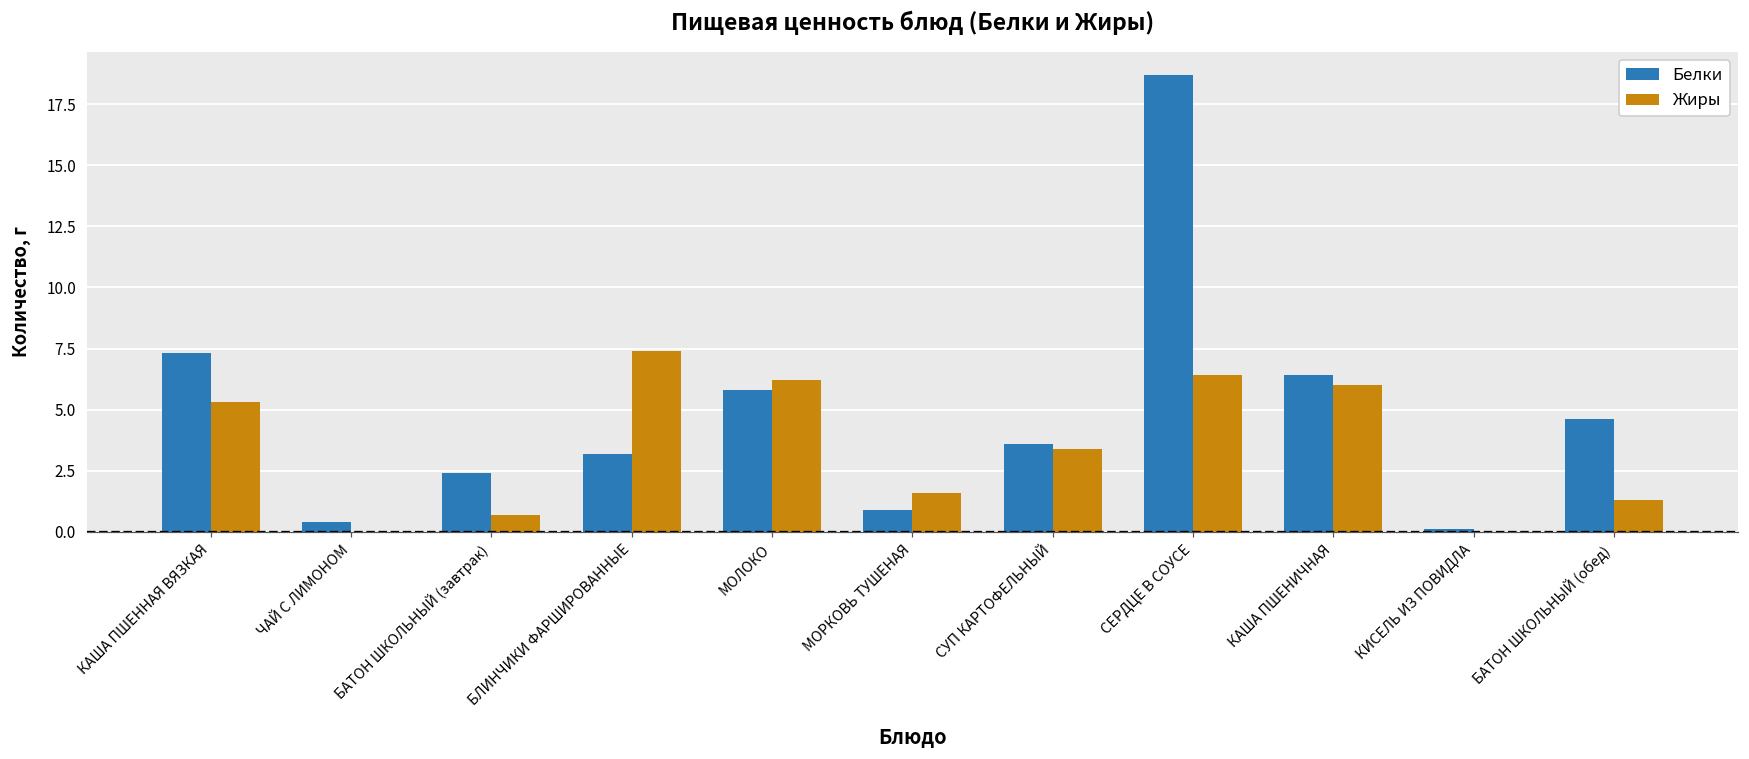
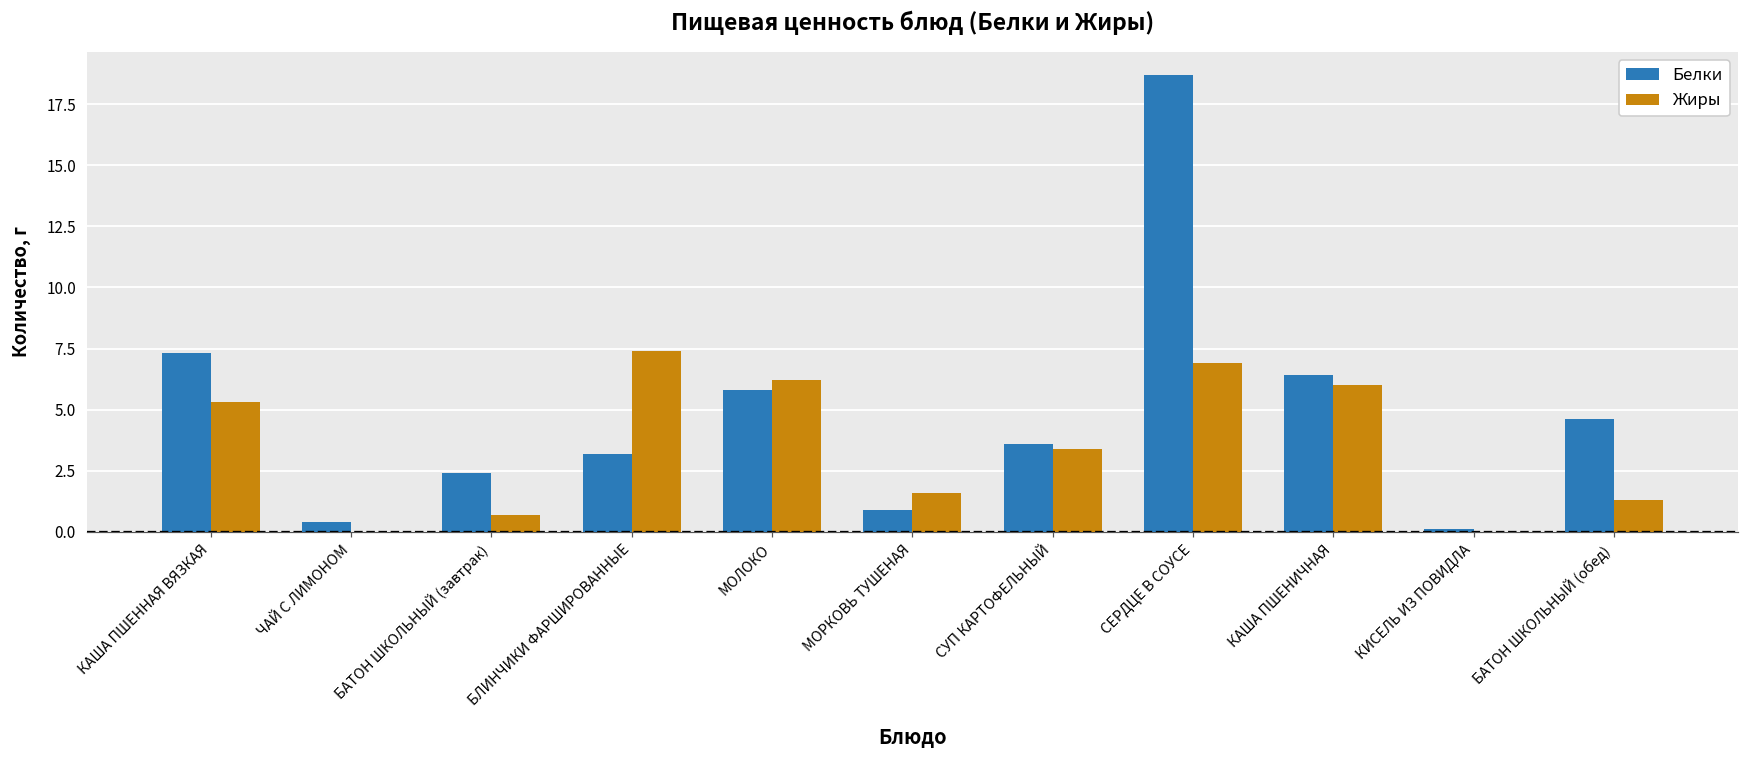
  {
    "Белки": {
      "КАША ПШЕННАЯ ВЯЗКАЯ": 7.3,
      "ЧАЙ С ЛИМОНОМ": 0.4,
      "БАТОН ШКОЛЬНЫЙ (завтрак)": 2.4,
      "БЛИНЧИКИ ФАРШИРОВАННЫЕ": 3.2,
      "МОЛОКО": 5.8,
      "МОРКОВЬ ТУШЕНАЯ": 0.9,
      "СУП КАРТОФЕЛЬНЫЙ": 3.6,
      "СЕРДЦЕ В СОУСЕ": 18.7,
      "КАША ПШЕНИЧНАЯ": 6.4,
      "БАТОН ШКОЛЬНЫЙ (обед)": 4.6
    },
    "Жиры": {
      "КАША ПШЕННАЯ ВЯЗКАЯ": 5.3,
      "ЧАЙ С ЛИМОНОМ": 0.0,
      "БАТОН ШКОЛЬНЫЙ (завтрак)": 0.7,
      "БЛИНЧИКИ ФАРШИРОВАННЫЕ": 7.4,
      "МОЛОКО": 6.2,
      "МОРКОВЬ ТУШЕНАЯ": 1.6,
      "СУП КАРТОФЕЛЬНЫЙ": 3.4,
-     "СЕРДЦЕ В СОУСЕ": 6.4,
+     "СЕРДЦЕ В СОУСЕ": 6.9,
      "КАША ПШЕНИЧНАЯ": 6.0,
      "КИСЕЛЬ ИЗ ПОВИДЛА": 0.0,
      "БАТОН ШКОЛЬНЫЙ (обед)": 1.3
    }
  }
